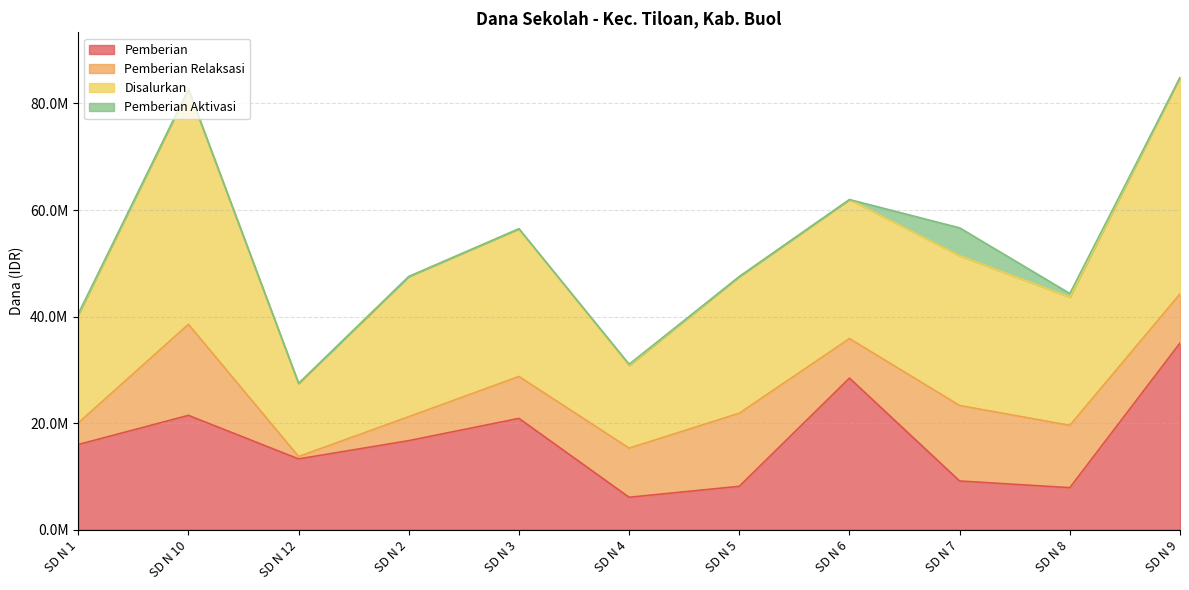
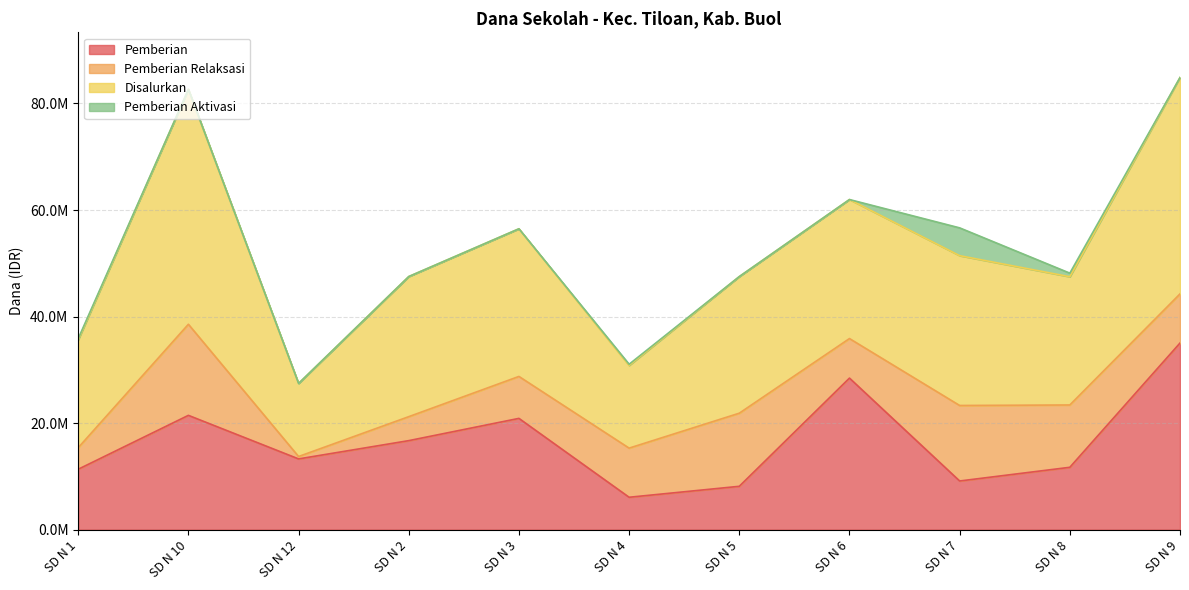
  {
    "Pemberian": {
-     "SD N 1": 16000000,
+     "SD N 1": 11000000,
      "SD N 10": 21000000,
      "SD N 2": 17000000,
      "SD N 3": 21000000,
      "SD N 4": 6000000,
      "SD N 5": 8000000,
      "SD N 6": 28000000,
      "SD N 7": 9000000,
-     "SD N 8": 8000000,
+     "SD N 8": 12000000,
      "SD N 9": 35000000
    },
    "Pemberian Aktivasi": {
      "SD N 7": 5000000,
      "SD N 8": 1000000
    }
  }
